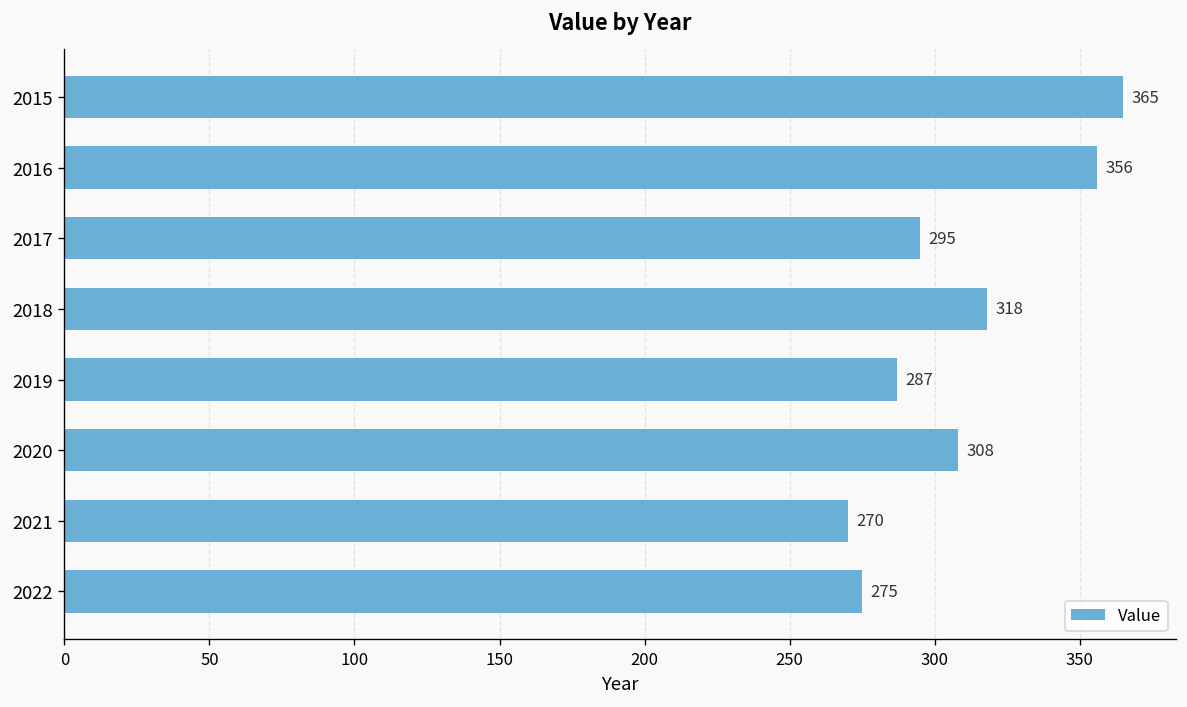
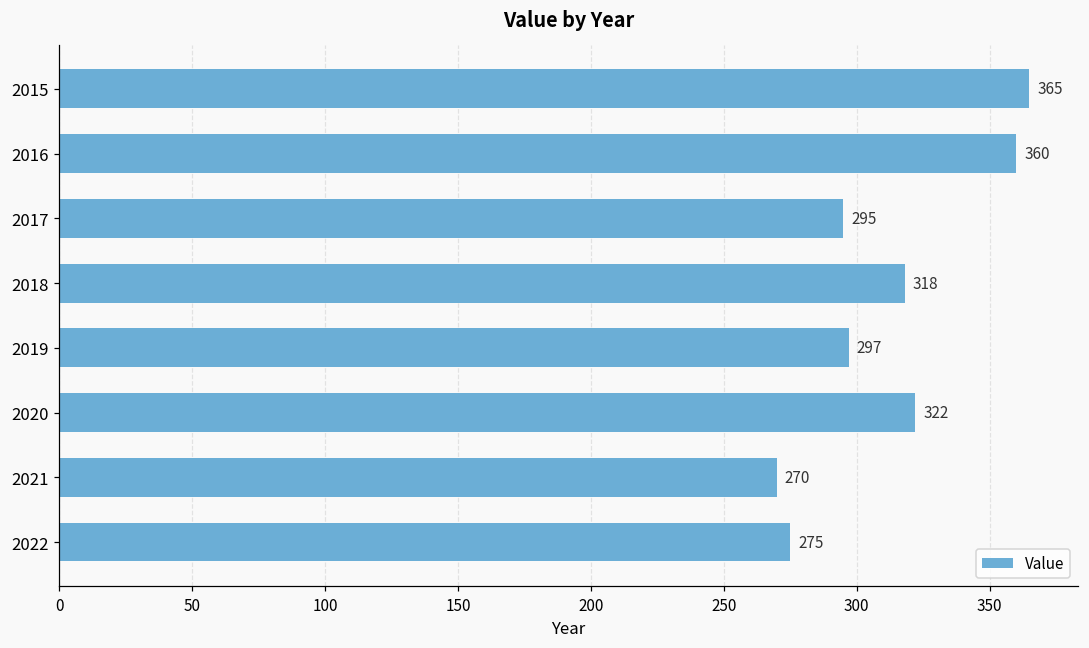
  {
    "2015": 365,
-   "2016": 356,
+   "2016": 360,
    "2017": 295,
    "2018": 318,
-   "2019": 287,
-   "2020": 308,
+   "2019": 297,
+   "2020": 322,
    "2021": 270,
    "2022": 275
  }
